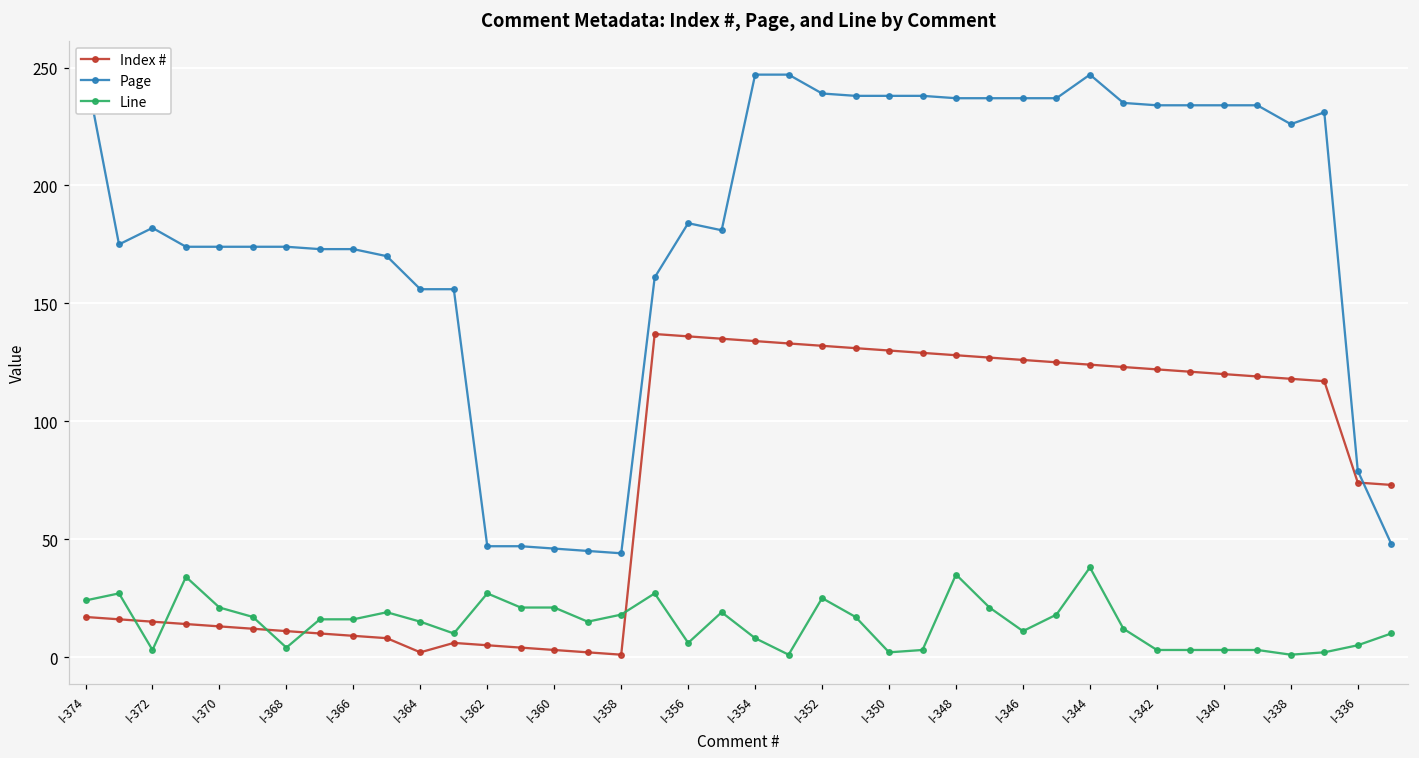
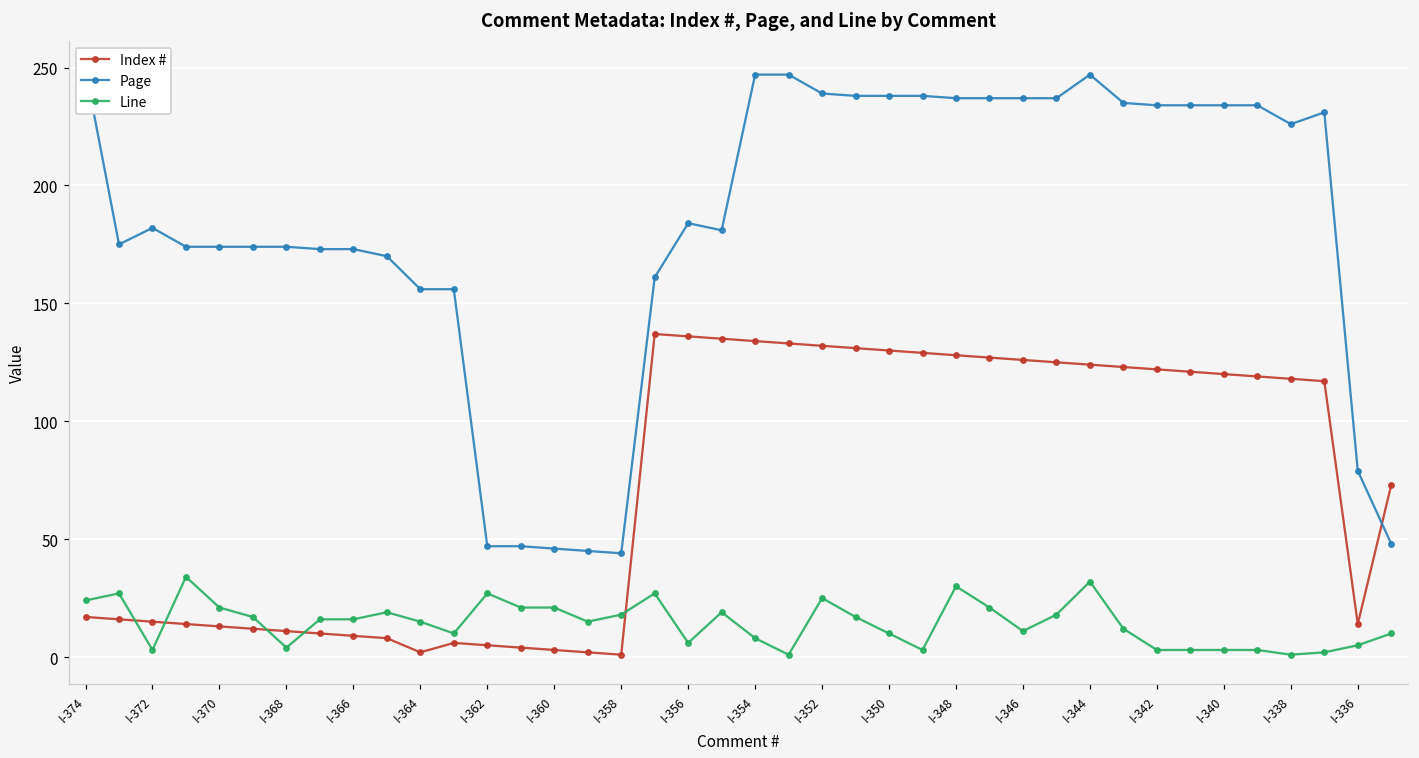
  {
    "Index #": {
      "I-374": 17,
      "I-372": 15,
      "I-370": 13,
      "I-368": 11,
      "I-366": 9,
      "I-364": 2,
      "I-362": 5,
      "I-360": 3,
      "I-358": 1,
      "I-356": 136,
      "I-354": 134,
      "I-352": 132,
      "I-350": 130,
      "I-348": 128,
      "I-346": 126,
      "I-344": 124,
      "I-342": 122,
      "I-340": 120,
      "I-338": 118,
-     "I-336": 74
+     "I-336": 14
    },
    "Page": {
      "I-372": 182,
      "I-370": 174,
      "I-368": 174,
      "I-366": 173,
      "I-364": 156,
      "I-362": 47,
      "I-360": 46,
      "I-358": 44,
      "I-356": 184,
      "I-354": 247,
      "I-352": 239,
      "I-350": 238,
      "I-348": 237,
      "I-346": 237,
      "I-344": 247,
      "I-342": 234,
      "I-340": 234,
      "I-338": 226,
      "I-336": 79
    },
    "Line": {
      "I-374": 24,
      "I-372": 3,
      "I-370": 21,
      "I-368": 4,
      "I-366": 16,
      "I-364": 15,
      "I-362": 27,
      "I-360": 21,
      "I-358": 18,
      "I-356": 6,
      "I-354": 8,
      "I-352": 25,
-     "I-350": 2,
-     "I-348": 35,
+     "I-350": 10,
+     "I-348": 30,
      "I-346": 11,
-     "I-344": 38,
+     "I-344": 32,
      "I-342": 3,
      "I-340": 3,
      "I-338": 1,
      "I-336": 5
    }
  }
